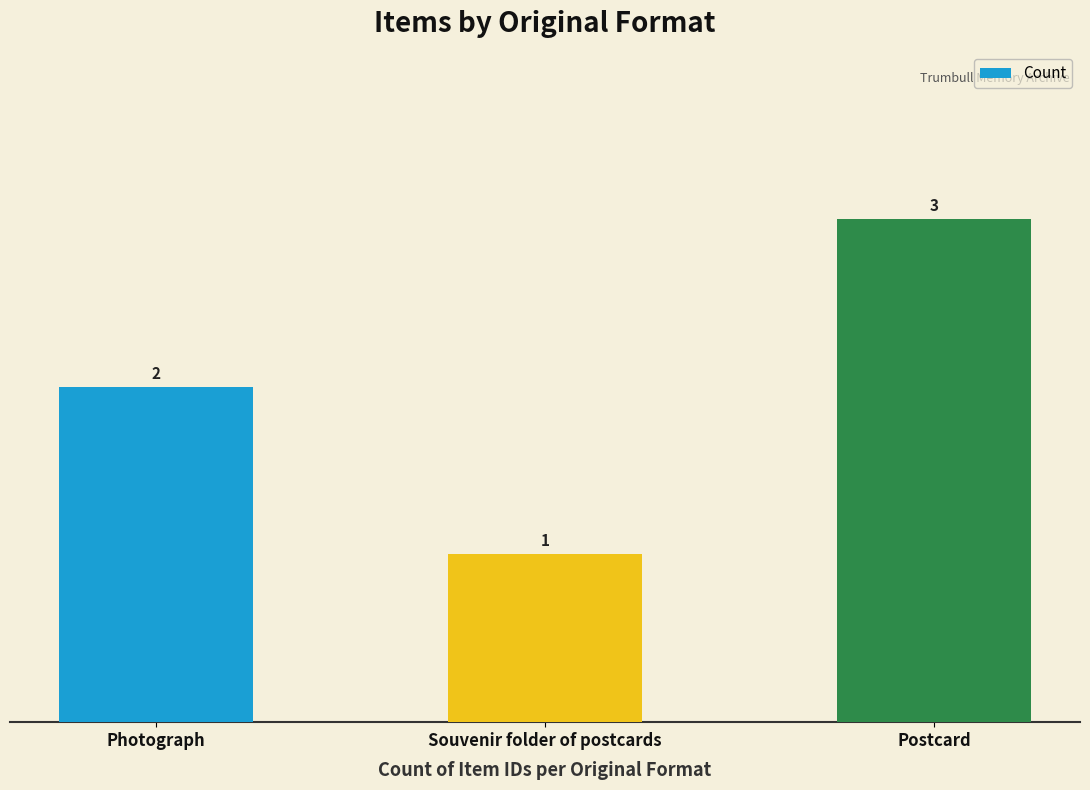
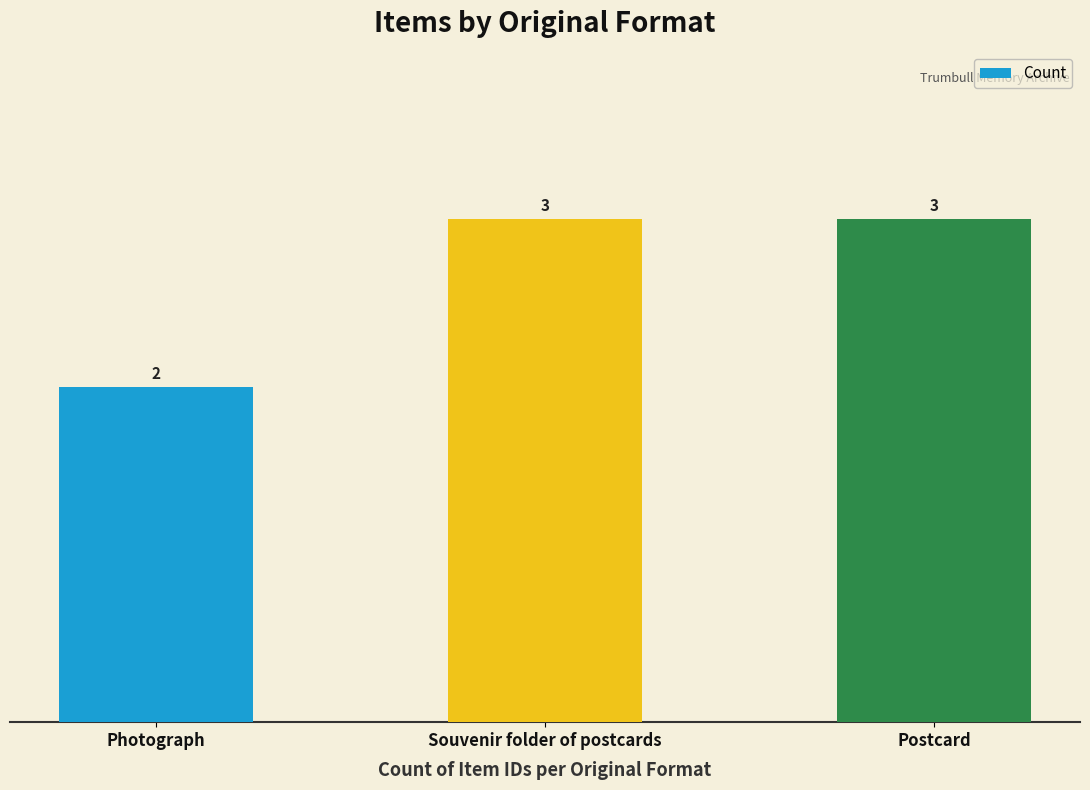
  {
    "Photograph": 2,
-   "Souvenir folder of postcards": 1,
+   "Souvenir folder of postcards": 3,
    "Postcard": 3
  }
